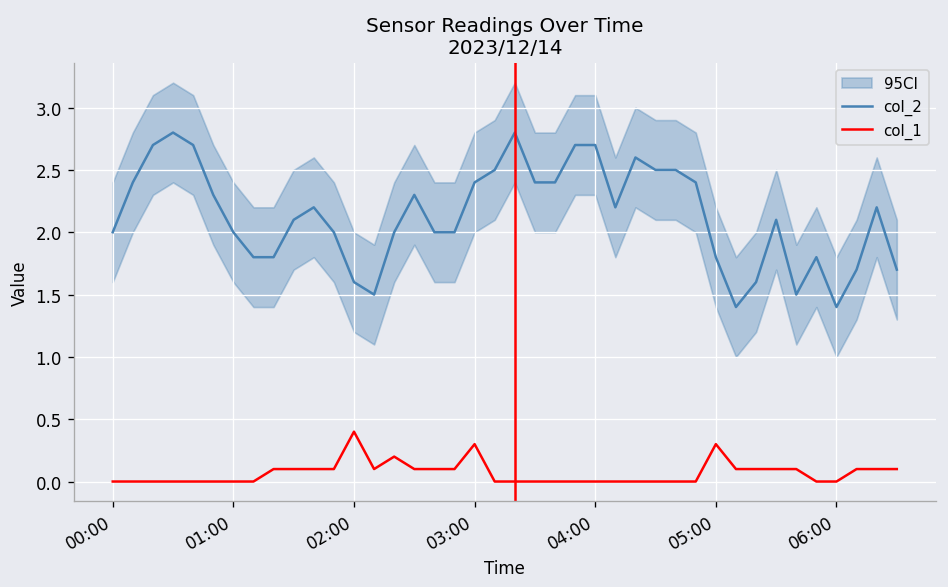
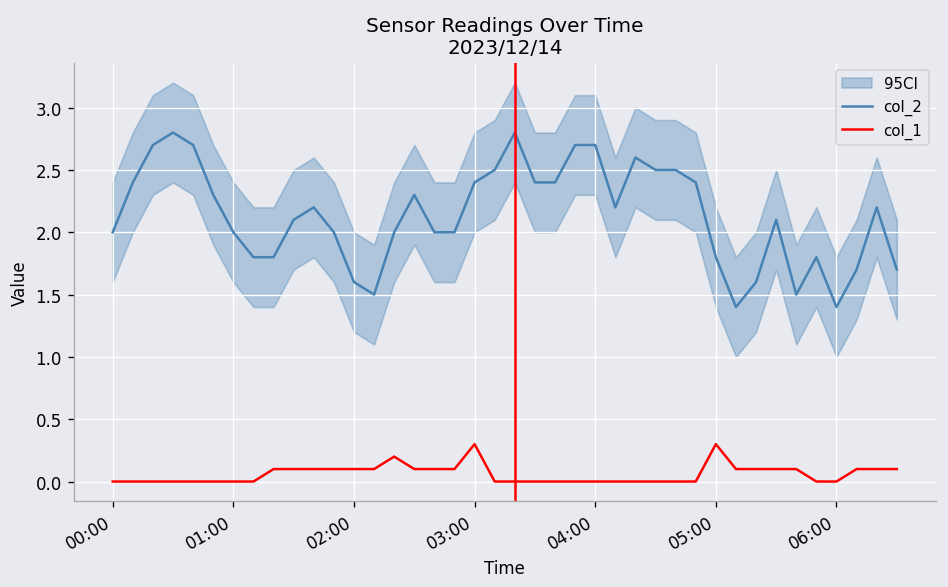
  {
    "col_1": {
      "00:00": 0.0,
      "01:00": 0.0,
-     "02:00": 0.4,
+     "02:00": 0.1,
      "03:00": 0.3,
      "04:00": 0.0,
      "05:00": 0.3,
      "06:00": 0.0
    }
  }
